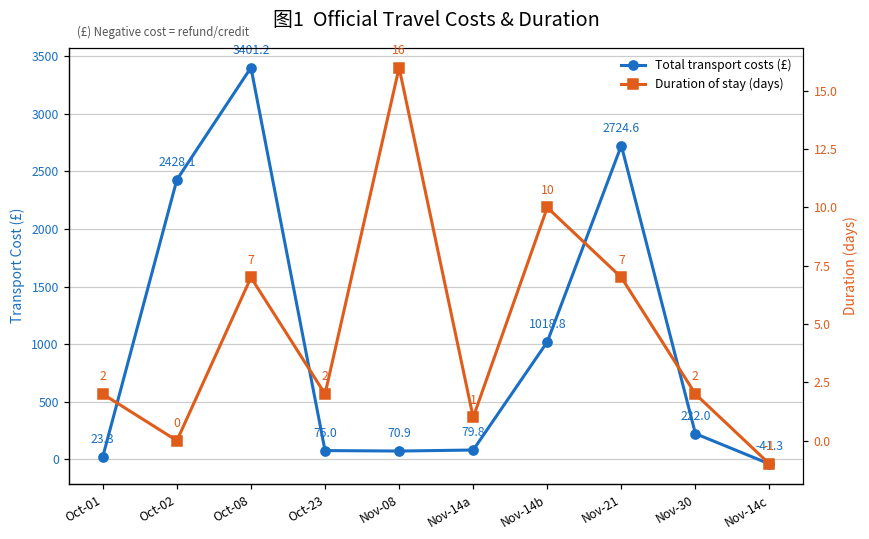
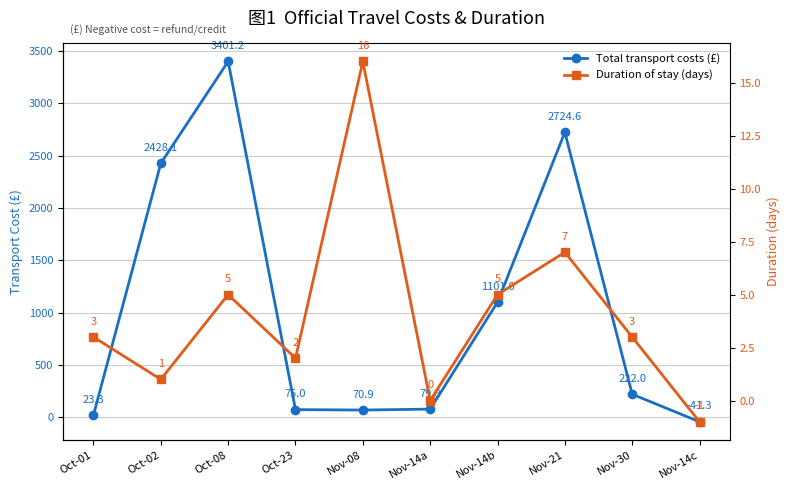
  {
    "Total transport costs (£)": {
      "Oct-01": 23.3,
      "Oct-02": 2428.1,
      "Oct-08": 3401.2,
      "Oct-23": 75.0,
      "Nov-08": 70.9,
-     "Nov-14b": 1018.8,
+     "Nov-14b": 1101.0,
      "Nov-21": 2724.6,
      "Nov-30": 222.0
    },
    "Duration of stay (days)": {
-     "Oct-01": 2,
-     "Oct-02": 0,
-     "Oct-08": 7,
+     "Oct-01": 3,
+     "Oct-02": 1,
+     "Oct-08": 5,
      "Oct-23": 2,
      "Nov-08": 16,
-     "Nov-14a": 1,
-     "Nov-14b": 10,
+     "Nov-14a": 0,
+     "Nov-14b": 5,
      "Nov-21": 7,
-     "Nov-30": 2
+     "Nov-30": 3
    }
  }
